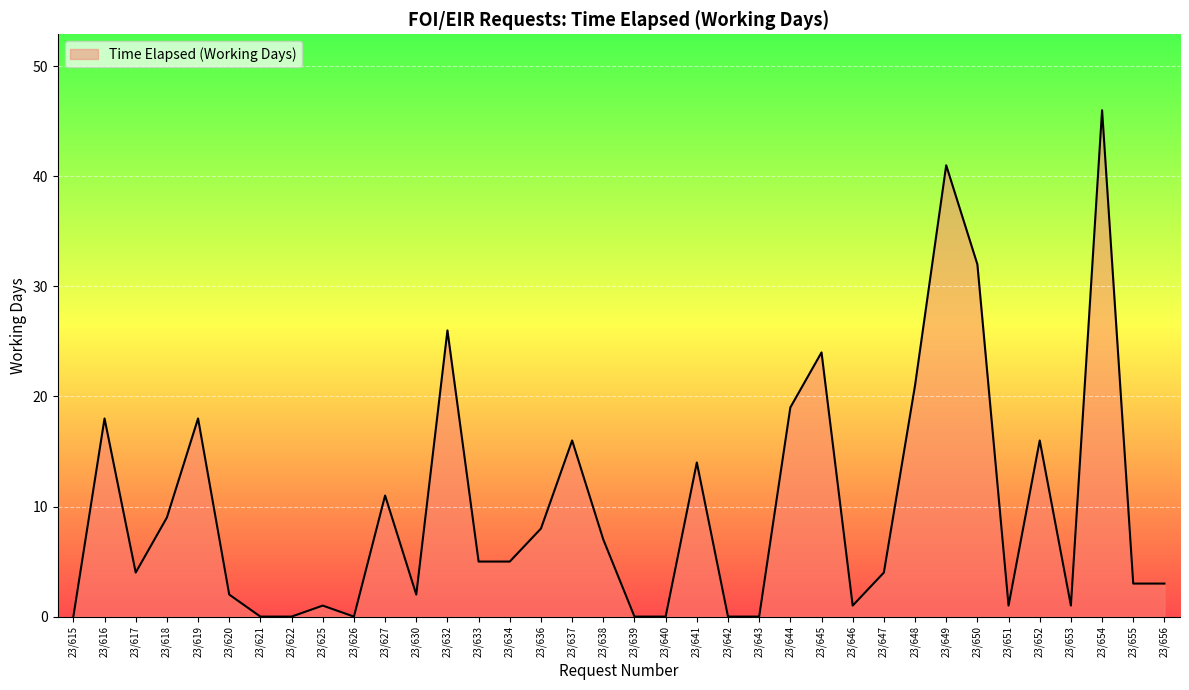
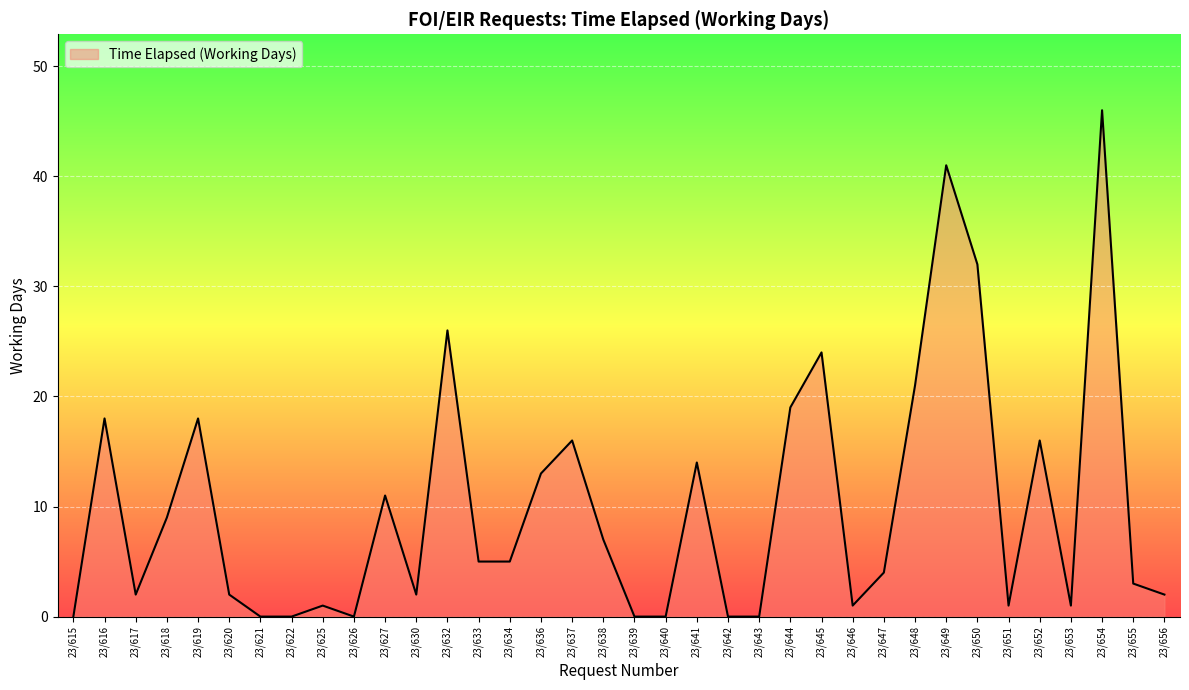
  {
    "23/615": 0,
    "23/616": 18,
-   "23/617": 4,
+   "23/617": 2,
    "23/618": 9,
    "23/619": 18,
    "23/620": 2,
    "23/621": 0,
    "23/622": 0,
    "23/625": 1,
    "23/626": 0,
    "23/627": 11,
    "23/630": 2,
    "23/632": 26,
    "23/633": 5,
    "23/634": 5,
-   "23/636": 8,
+   "23/636": 13,
    "23/637": 16,
    "23/638": 7,
    "23/639": 0,
    "23/640": 0,
    "23/641": 14,
    "23/642": 0,
    "23/643": 0,
    "23/644": 19,
    "23/645": 24,
    "23/646": 1,
    "23/647": 4,
    "23/648": 21,
    "23/649": 41,
    "23/650": 32,
    "23/651": 1,
    "23/652": 16,
    "23/653": 1,
    "23/654": 46,
    "23/655": 3,
-   "23/656": 3
+   "23/656": 2
  }
